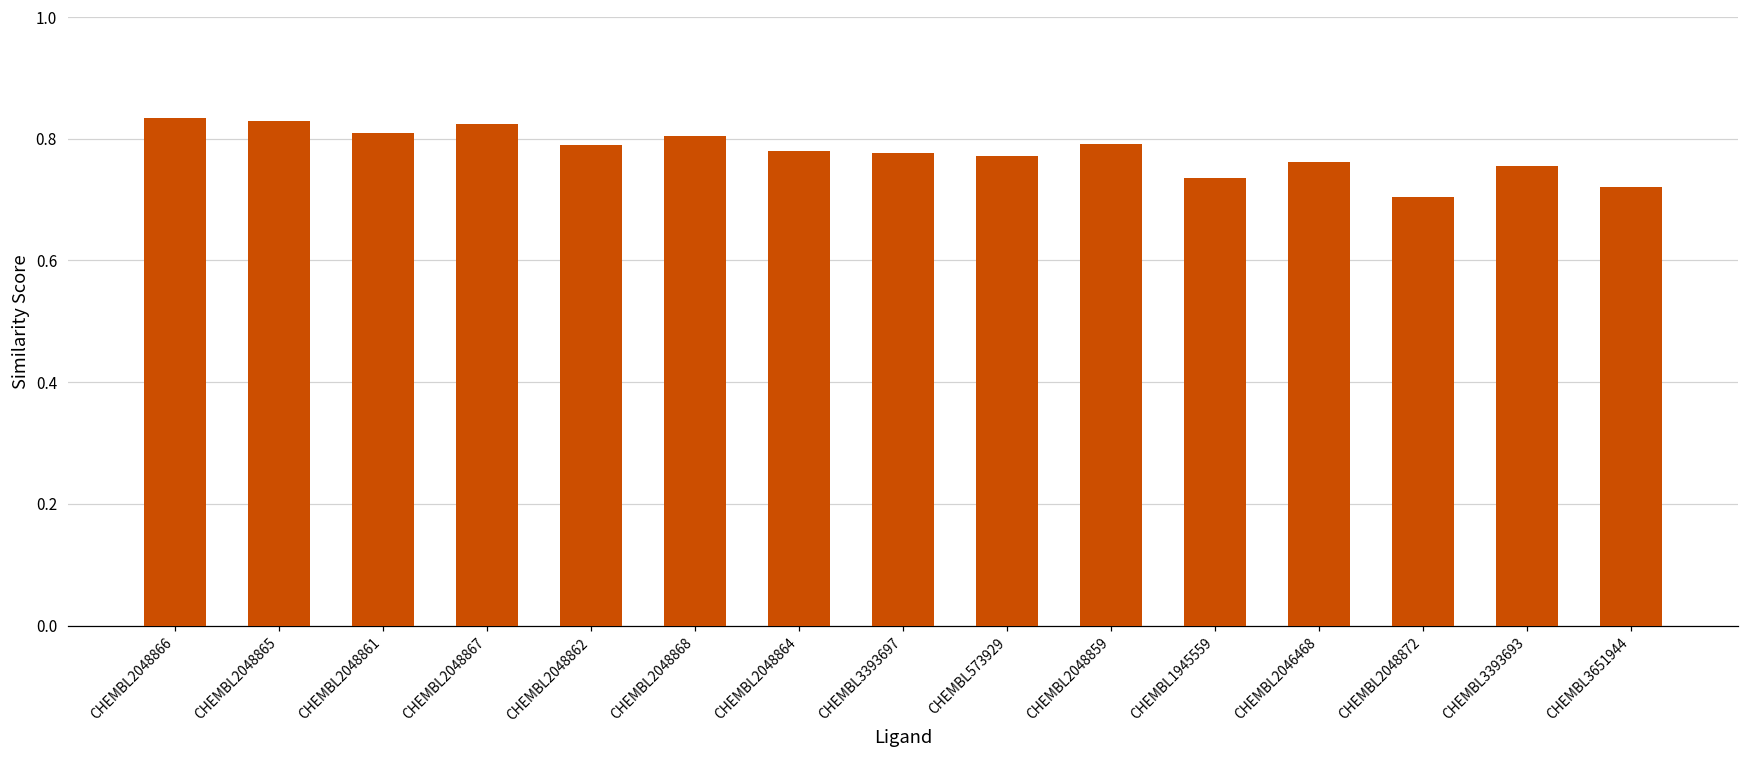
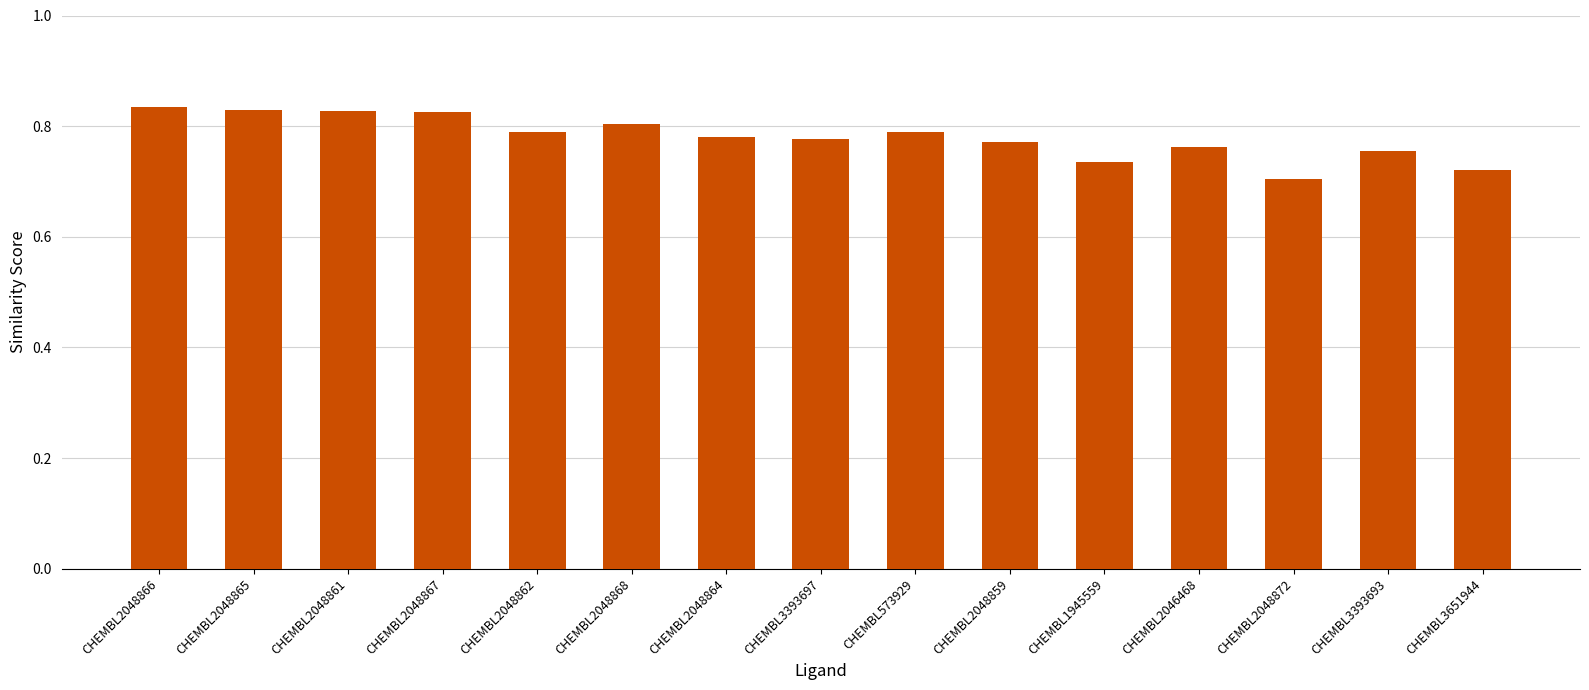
  {
    "CHEMBL2048866": 0.83,
    "CHEMBL2048865": 0.83,
-   "CHEMBL2048861": 0.81,
+   "CHEMBL2048861": 0.83,
    "CHEMBL2048867": 0.83,
    "CHEMBL2048862": 0.79,
    "CHEMBL2048868": 0.80,
    "CHEMBL2048864": 0.78,
    "CHEMBL3393697": 0.78,
-   "CHEMBL573929": 0.77,
-   "CHEMBL2048859": 0.79,
+   "CHEMBL573929": 0.79,
+   "CHEMBL2048859": 0.77,
    "CHEMBL1945559": 0.74,
    "CHEMBL2046468": 0.76,
    "CHEMBL2048872": 0.71,
    "CHEMBL3393693": 0.76,
    "CHEMBL3651944": 0.72
  }
